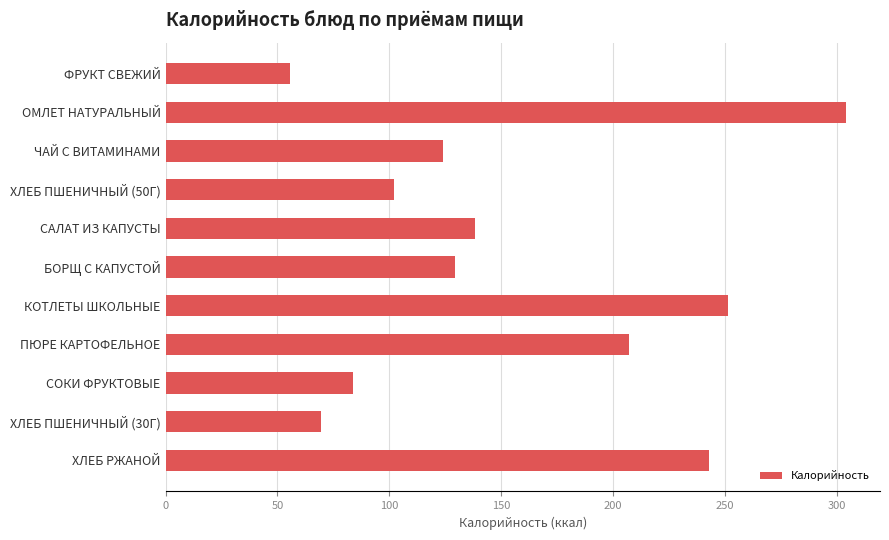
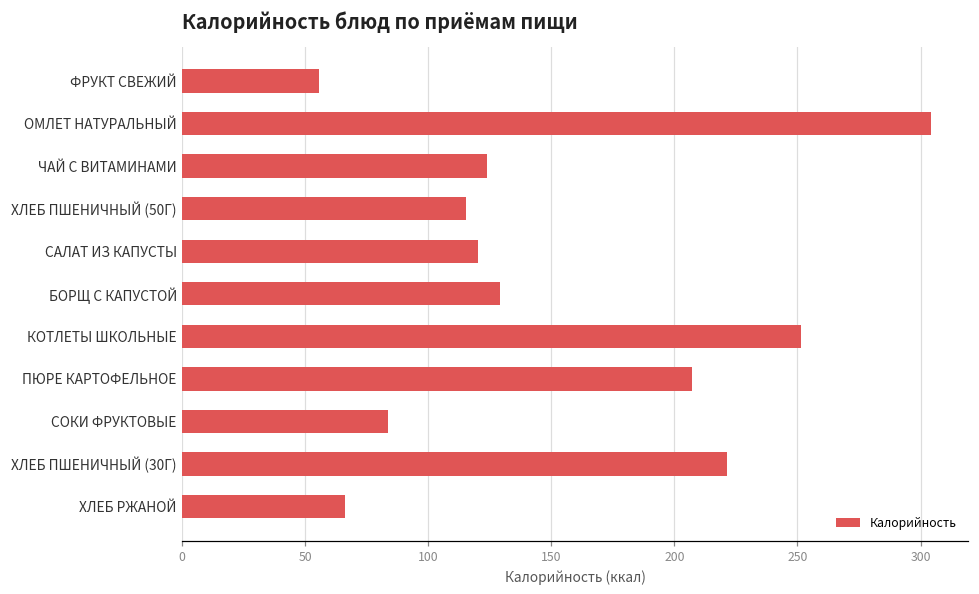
  {
    "ФРУКТ СВЕЖИЙ": 56,
    "ОМЛЕТ НАТУРАЛЬНЫЙ": 304,
    "ЧАЙ С ВИТАМИНАМИ": 124,
-   "ХЛЕБ ПШЕНИЧНЫЙ (50Г)": 102,
-   "САЛАТ ИЗ КАПУСТЫ": 138,
+   "ХЛЕБ ПШЕНИЧНЫЙ (50Г)": 116,
+   "САЛАТ ИЗ КАПУСТЫ": 120,
    "БОРЩ С КАПУСТОЙ": 129,
    "КОТЛЕТЫ ШКОЛЬНЫЕ": 252,
    "ПЮРЕ КАРТОФЕЛЬНОЕ": 207,
    "СОКИ ФРУКТОВЫЕ": 84,
-   "ХЛЕБ ПШЕНИЧНЫЙ (30Г)": 69,
-   "ХЛЕБ РЖАНОЙ": 243
+   "ХЛЕБ ПШЕНИЧНЫЙ (30Г)": 222,
+   "ХЛЕБ РЖАНОЙ": 66
  }
